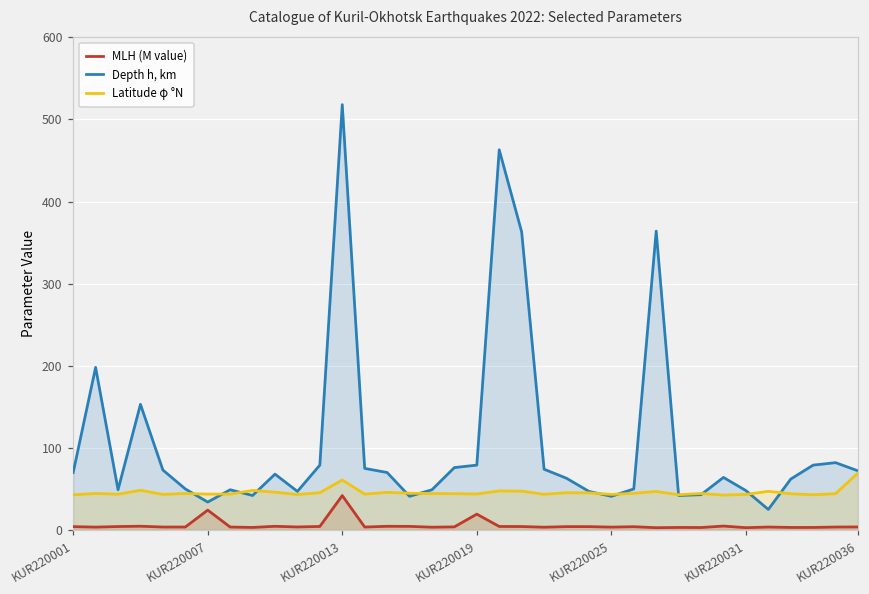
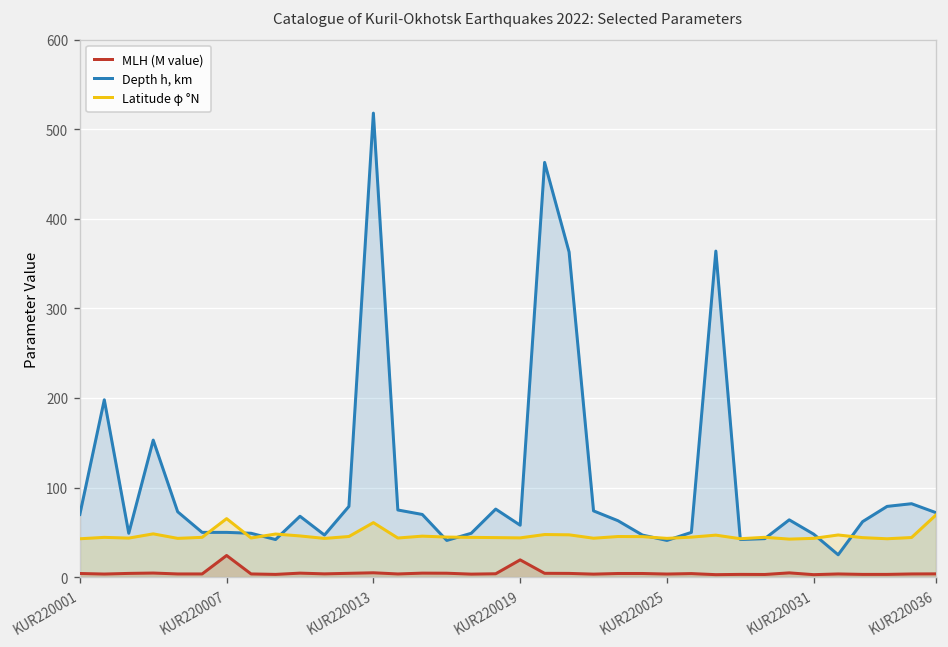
  {
    "MLH (M value)": {
      "KUR220001": 0,
      "KUR220007": 20,
-     "KUR220013": 40,
+     "KUR220013": 0,
      "KUR220019": 20,
      "KUR220025": 0,
      "KUR220031": 0,
      "KUR220036": 0
    },
    "Depth h, km": {
      "KUR220001": 70,
-     "KUR220007": 30,
+     "KUR220007": 50,
      "KUR220013": 520,
-     "KUR220019": 80,
+     "KUR220019": 60,
      "KUR220031": 50
    },
    "Latitude φ °N": {
      "KUR220001": 40,
-     "KUR220007": 40,
+     "KUR220007": 70,
      "KUR220013": 60,
      "KUR220019": 40,
      "KUR220031": 40
    }
  }
